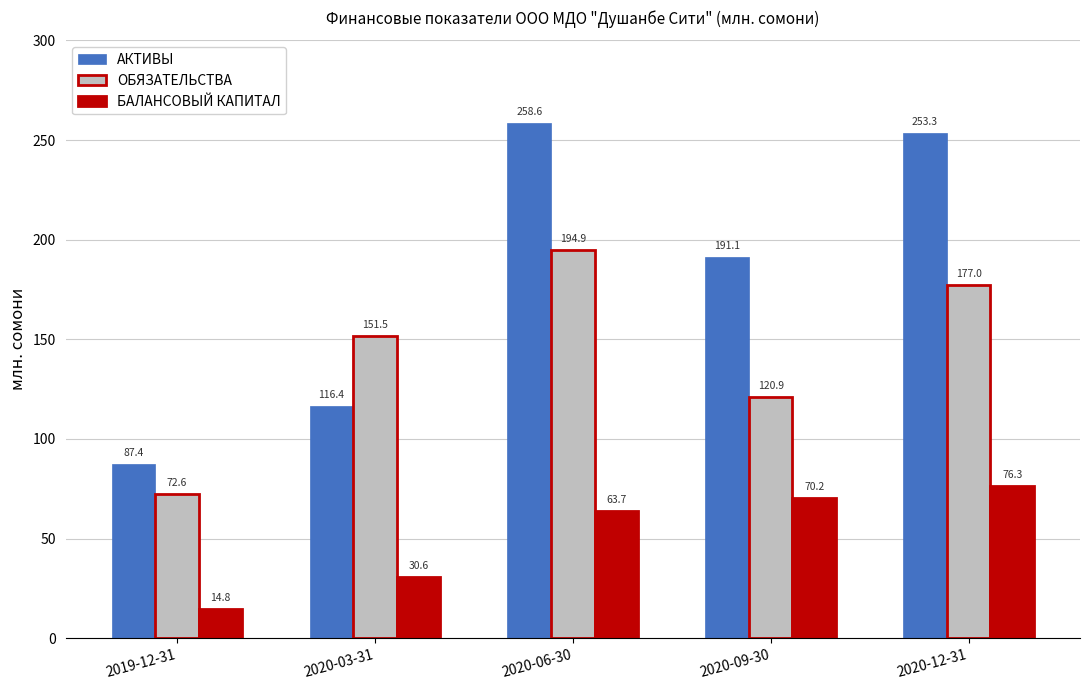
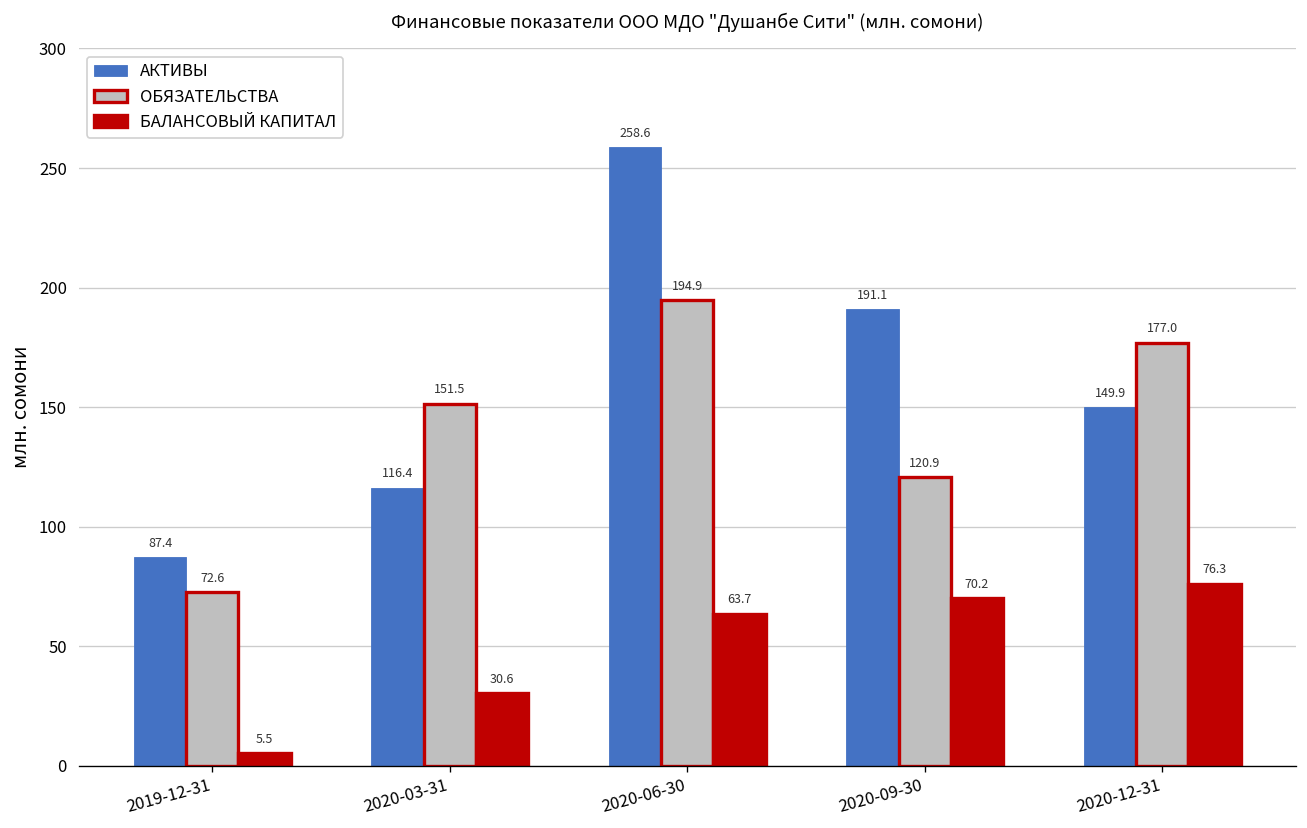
  {
    "АКТИВЫ": {
      "2019-12-31": 87.4,
      "2020-03-31": 116.4,
      "2020-06-30": 258.6,
      "2020-09-30": 191.1,
-     "2020-12-31": 253.3
+     "2020-12-31": 149.9
    },
    "ОБЯЗАТЕЛЬСТВА": {
      "2019-12-31": 72.6,
      "2020-03-31": 151.5,
      "2020-06-30": 194.9,
      "2020-09-30": 120.9,
      "2020-12-31": 177.0
    },
    "БАЛАНСОВЫЙ КАПИТАЛ": {
-     "2019-12-31": 14.8,
+     "2019-12-31": 5.5,
      "2020-03-31": 30.6,
      "2020-06-30": 63.7,
      "2020-09-30": 70.2,
      "2020-12-31": 76.3
    }
  }
